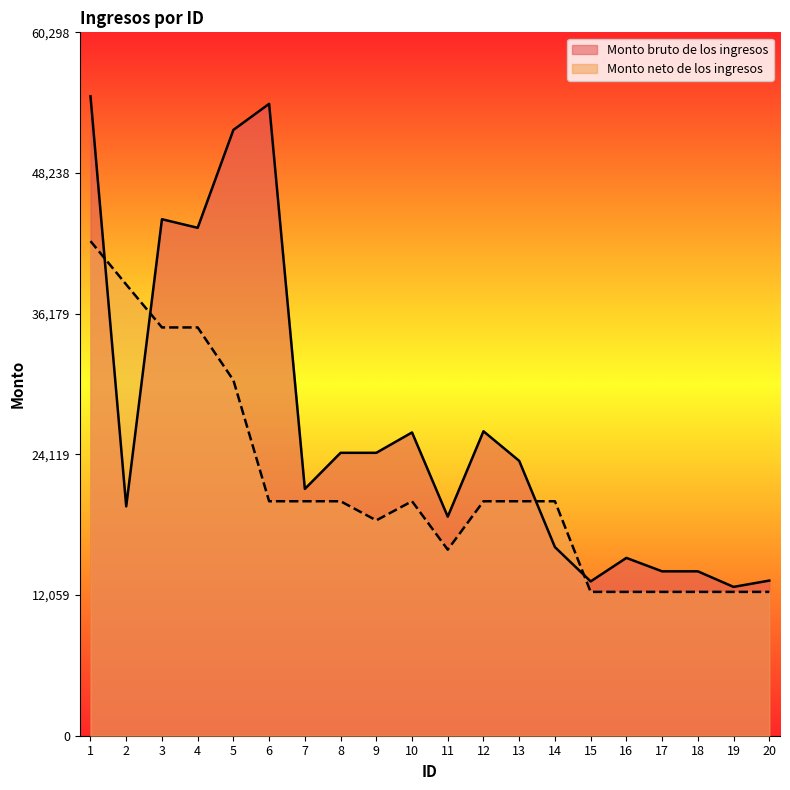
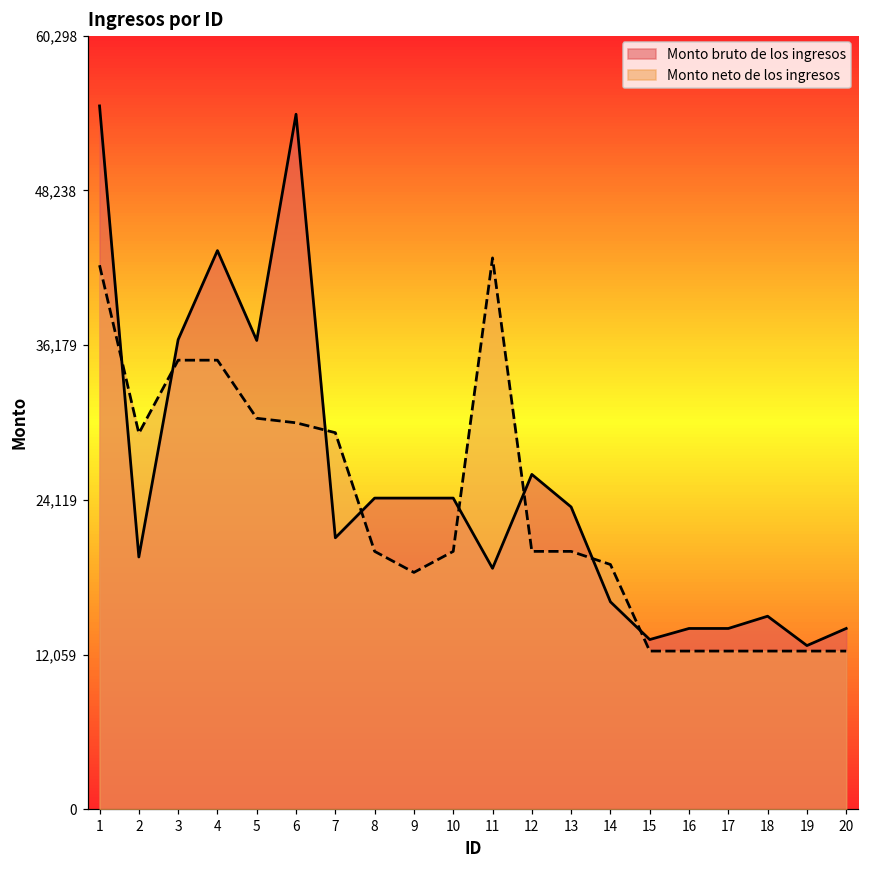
  {
    "Monto bruto de los ingresos": {
      "1": "54,800",
      "2": "19,700",
-     "3": "44,300",
+     "3": "36,600",
      "4": "43,500",
-     "5": "51,900",
+     "5": "36,500",
      "6": "54,200",
      "7": "21,200",
      "8": "24,300",
      "9": "24,300",
-     "10": "26,000",
+     "10": "24,300",
      "11": "18,800",
      "12": "26,100",
      "13": "23,600",
      "14": "16,200",
      "15": "13,200",
-     "16": "15,200",
+     "16": "14,100",
      "17": "14,100",
-     "18": "14,100",
+     "18": "15,000",
      "19": "12,800",
-     "20": "13,300"
+     "20": "14,100"
    },
    "Monto neto de los ingresos": {
      "1": "42,400",
-     "2": "38,700",
+     "2": "29,300",
      "3": "35,000",
      "4": "35,000",
      "5": "30,500",
-     "6": "20,100",
-     "7": "20,100",
+     "6": "30,100",
+     "7": "29,400",
      "8": "20,100",
      "9": "18,500",
      "10": "20,100",
-     "11": "16,000",
+     "11": "43,000",
      "12": "20,100",
      "13": "20,100",
-     "14": "20,100",
+     "14": "19,100",
      "15": "12,300",
      "16": "12,300",
      "17": "12,300",
      "18": "12,300",
      "19": "12,300",
      "20": "12,300"
    }
  }
